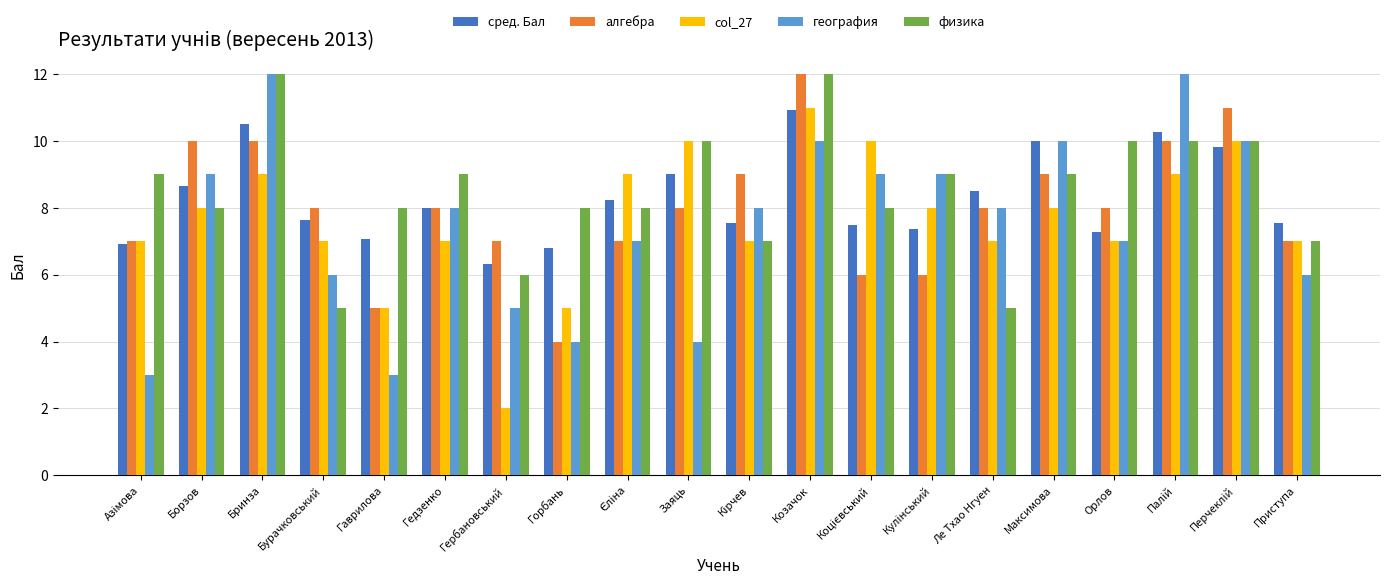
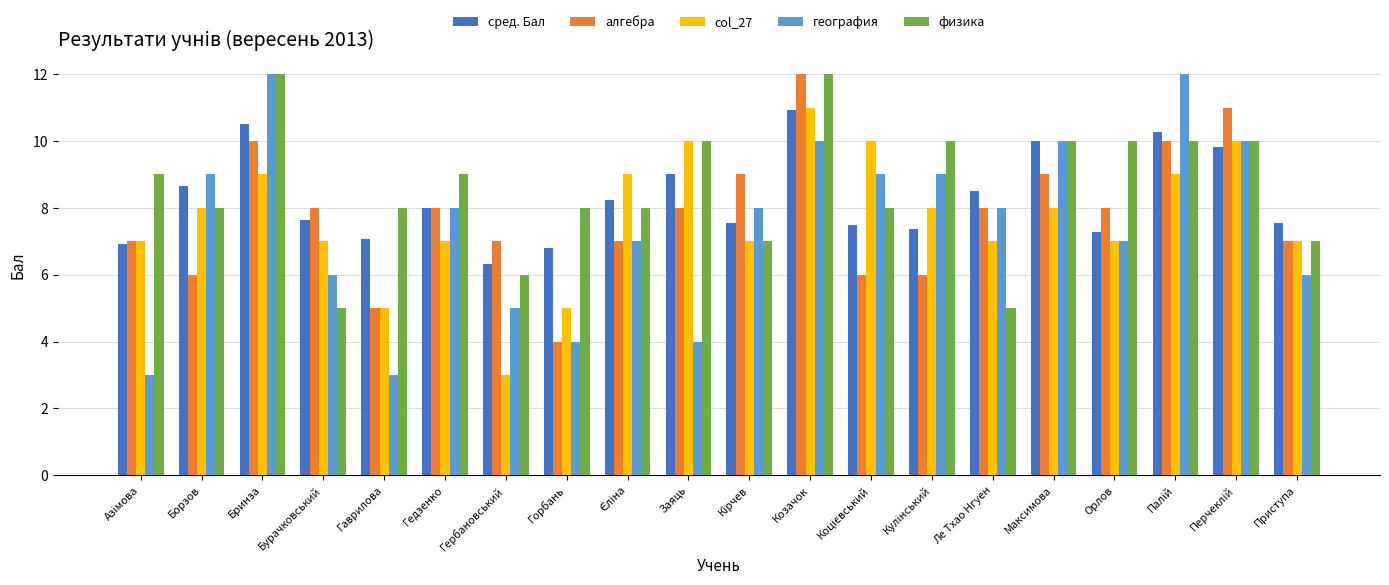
  {
    "алгебра": {
      "Азімова": 7,
-     "Борзов": 10,
+     "Борзов": 6,
      "Бринза": 10,
      "Бурачковський": 8,
      "Гаврилова": 5,
      "Гедзенко": 8,
      "Гербановський": 7,
      "Горбань": 4,
      "Єліна": 7,
      "Заяць": 8,
      "Кірчев": 9,
      "Козачок": 12,
      "Коцієвський": 6,
      "Кулінський": 6,
      "Ле Тхао Нгуен": 8,
      "Максимова": 9,
      "Орлов": 8,
      "Палій": 10,
      "Перчеклій": 11,
      "Приступа": 7
    },
    "col_27": {
      "Азімова": 7,
      "Борзов": 8,
      "Бринза": 9,
      "Бурачковський": 7,
      "Гаврилова": 5,
      "Гедзенко": 7,
-     "Гербановський": 2,
+     "Гербановський": 3,
      "Горбань": 5,
      "Єліна": 9,
      "Заяць": 10,
      "Кірчев": 7,
      "Козачок": 11,
      "Коцієвський": 10,
      "Кулінський": 8,
      "Ле Тхао Нгуен": 7,
      "Максимова": 8,
      "Орлов": 7,
      "Палій": 9,
      "Перчеклій": 10,
      "Приступа": 7
    },
    "физика": {
      "Азімова": 9,
      "Борзов": 8,
      "Бринза": 12,
      "Бурачковський": 5,
      "Гаврилова": 8,
      "Гедзенко": 9,
      "Гербановський": 6,
      "Горбань": 8,
      "Єліна": 8,
      "Заяць": 10,
      "Кірчев": 7,
      "Козачок": 12,
      "Коцієвський": 8,
-     "Кулінський": 9,
+     "Кулінський": 10,
      "Ле Тхао Нгуен": 5,
-     "Максимова": 9,
+     "Максимова": 10,
      "Орлов": 10,
      "Палій": 10,
      "Перчеклій": 10,
      "Приступа": 7
    }
  }
